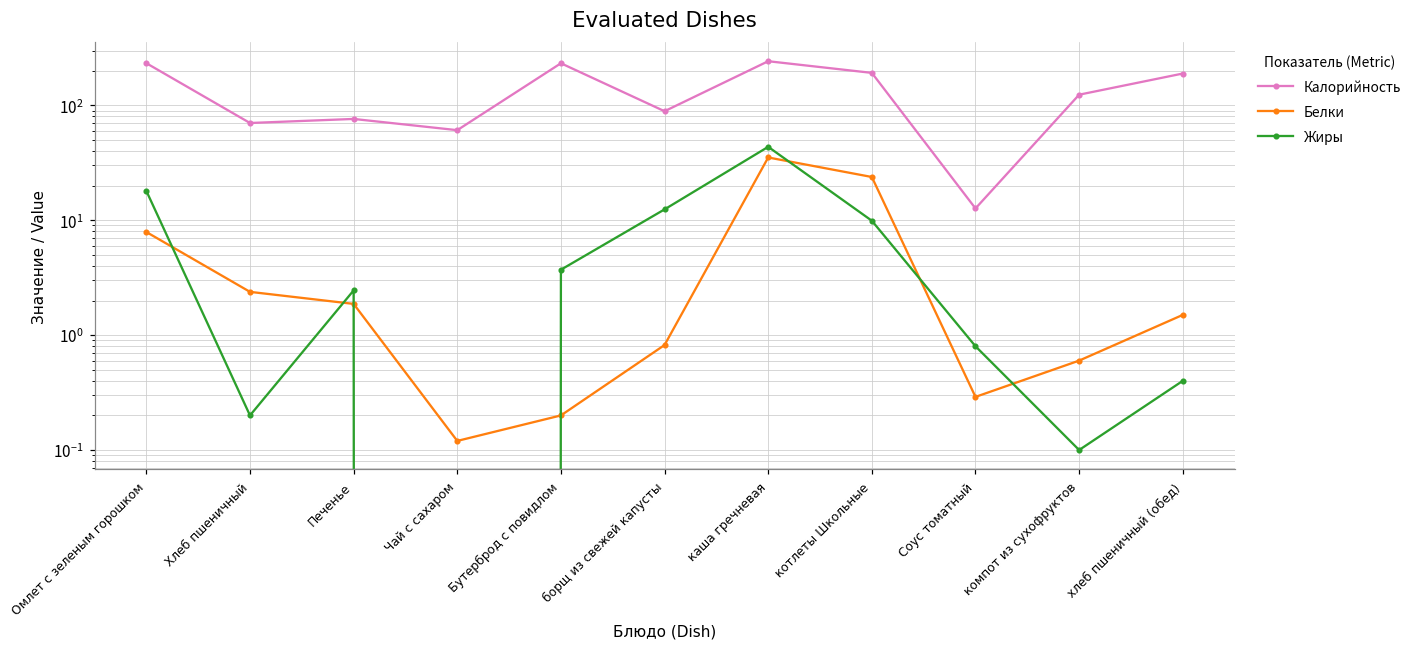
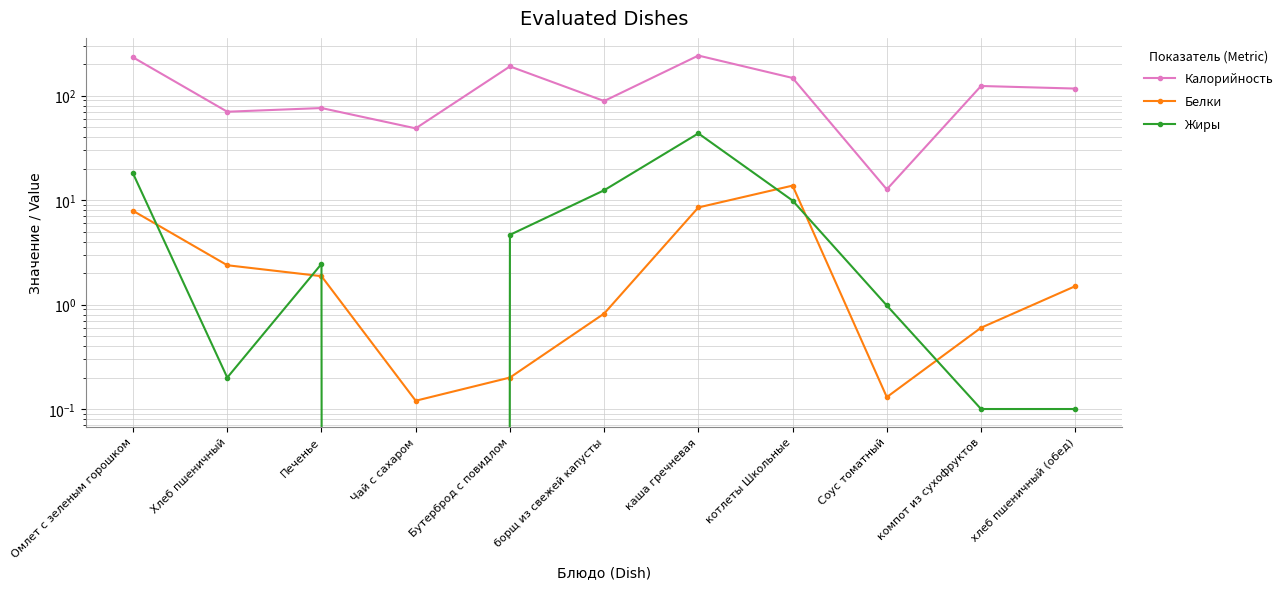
  {
    "Калорийность": {
      "Омлет с зеленым горошком": 230,
      "Хлеб пшеничный": 70,
      "Печенье": 80,
-     "Чай с сахаром": 60,
-     "Бутерброд с повидлом": 230,
+     "Чай с сахаром": 50,
+     "Бутерброд с повидлом": 190,
      "борщ из свежей капусты": 90,
      "каша гречневая": 240,
-     "котлеты Школьные": 190,
+     "котлеты Школьные": 150,
      "Соус томатный": 13,
      "компот из сухофруктов": 120,
-     "хлеб пшеничный (обед)": 190
+     "хлеб пшеничный (обед)": 120
    },
    "Белки": {
      "Омлет с зеленым горошком": 8,
      "Хлеб пшеничный": 2.4,
      "Печенье": 1.9,
      "Чай с сахаром": 0.12,
      "Бутерброд с повидлом": 0.20,
      "борщ из свежей капусты": 0.8,
-     "каша гречневая": 35,
-     "котлеты Школьные": 24,
-     "Соус томатный": 0.29,
+     "каша гречневая": 9,
+     "котлеты Школьные": 14,
+     "Соус томатный": 0.13,
      "компот из сухофруктов": 0.6,
      "хлеб пшеничный (обед)": 1.5
    },
    "Жиры": {
      "Омлет с зеленым горошком": 18,
      "Хлеб пшеничный": 0.2,
      "Печенье": 2.5,
-     "Бутерброд с повидлом": 3.7,
+     "Бутерброд с повидлом": 5,
      "борщ из свежей капусты": 12,
      "каша гречневая": 44,
      "котлеты Школьные": 10,
-     "Соус томатный": 0.8,
+     "Соус томатный": 1.0,
      "компот из сухофруктов": 0.1,
-     "хлеб пшеничный (обед)": 0.4
+     "хлеб пшеничный (обед)": 0.1
    }
  }
